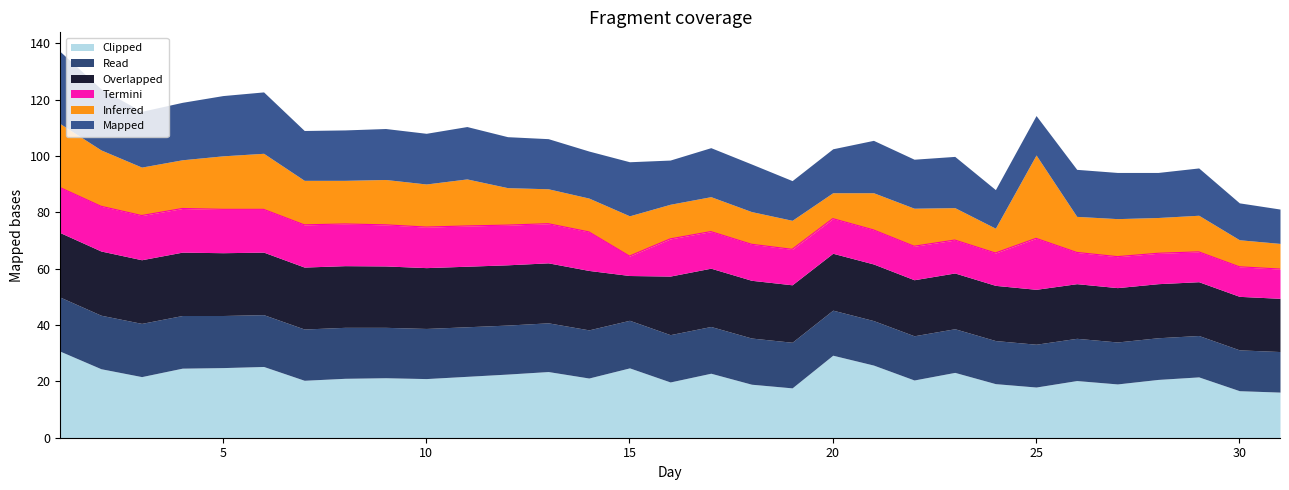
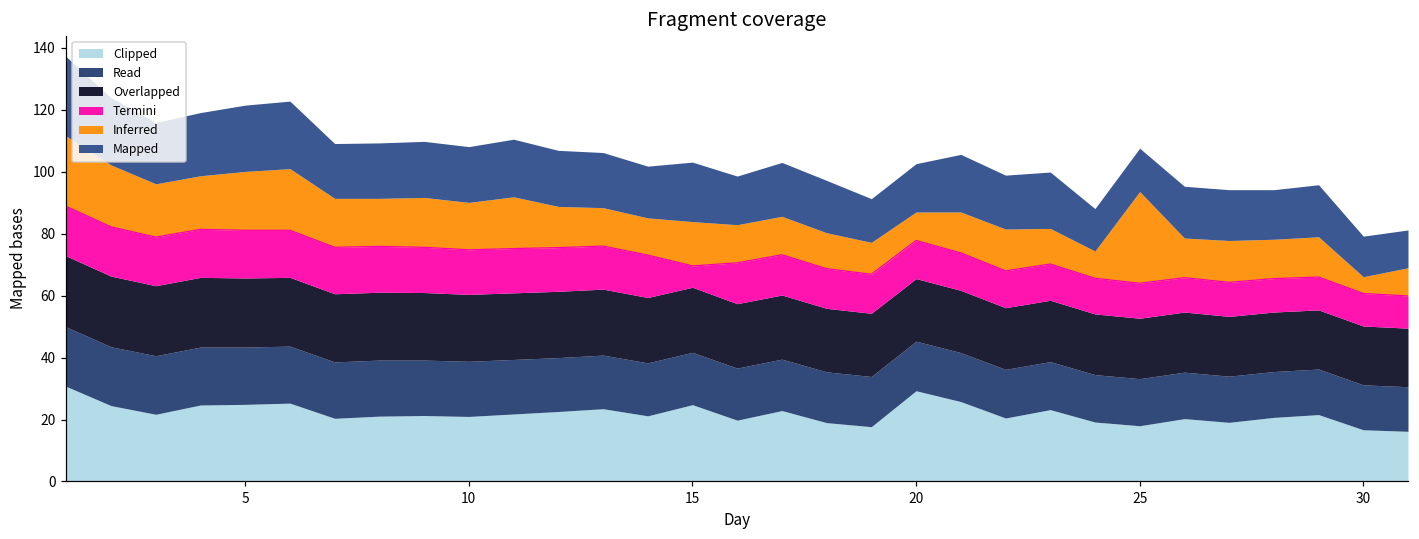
  {
    "Clipped": {
      "5": 25,
      "10": 21,
      "15": 25,
      "20": 29,
      "25": 18,
      "30": 17
    },
    "Overlapped": {
      "5": 22,
      "10": 22,
-     "15": 16,
+     "15": 21,
      "20": 20,
      "25": 20,
      "30": 19
    },
    "Termini": {
      "5": 15,
      "10": 14,
      "15": 7,
      "20": 12,
-     "25": 18,
+     "25": 11,
      "30": 11
    },
    "Inferred": {
      "5": 19,
      "10": 15,
      "15": 14,
      "20": 9,
      "25": 30,
-     "30": 10
+     "30": 5
    }
  }
